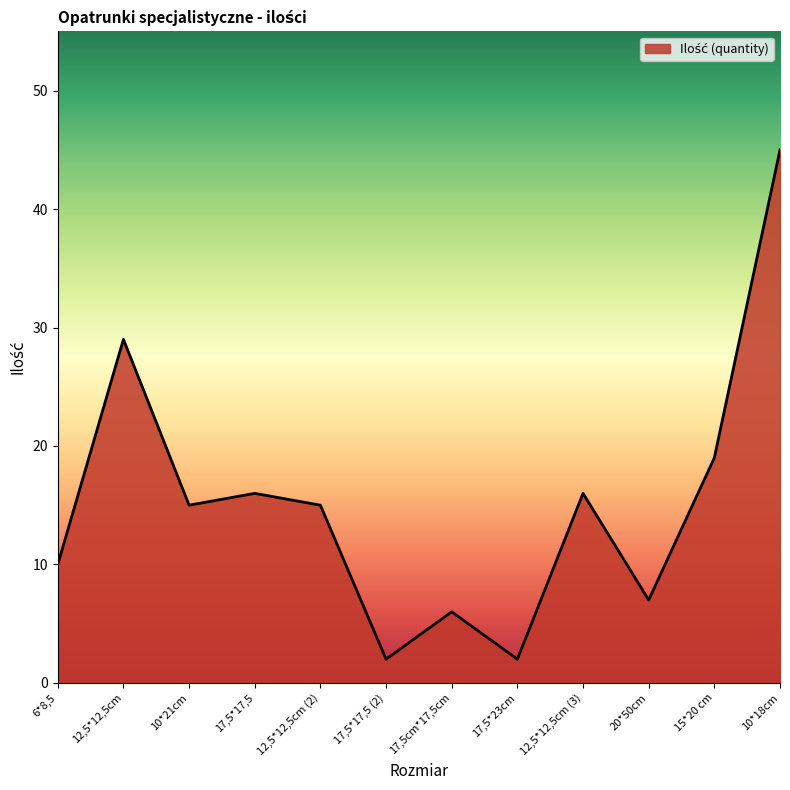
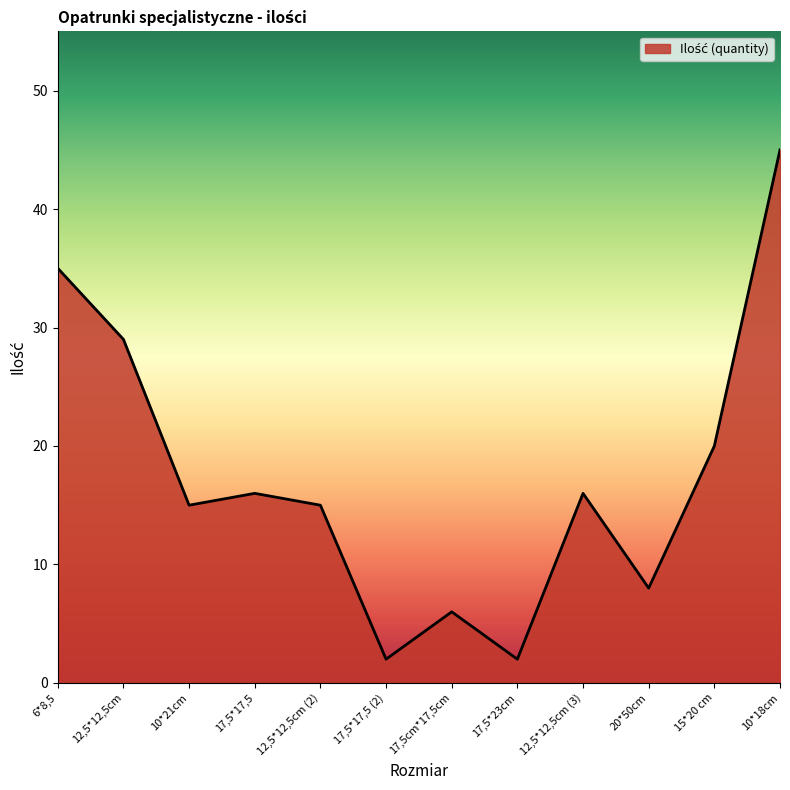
  {
-   "6*8,5": 10,
+   "6*8,5": 35,
    "12,5*12,5cm": 29,
    "10*21cm": 15,
    "17,5*17,5": 16,
    "12,5*12,5cm (2)": 15,
    "17,5*17,5 (2)": 2,
    "17,5cm*17,5cm": 6,
    "17,5*23cm": 2,
    "12,5*12,5cm (3)": 16,
-   "20*50cm": 7,
-   "15*20 cm": 19,
+   "20*50cm": 8,
+   "15*20 cm": 20,
    "10*18cm": 45
  }
